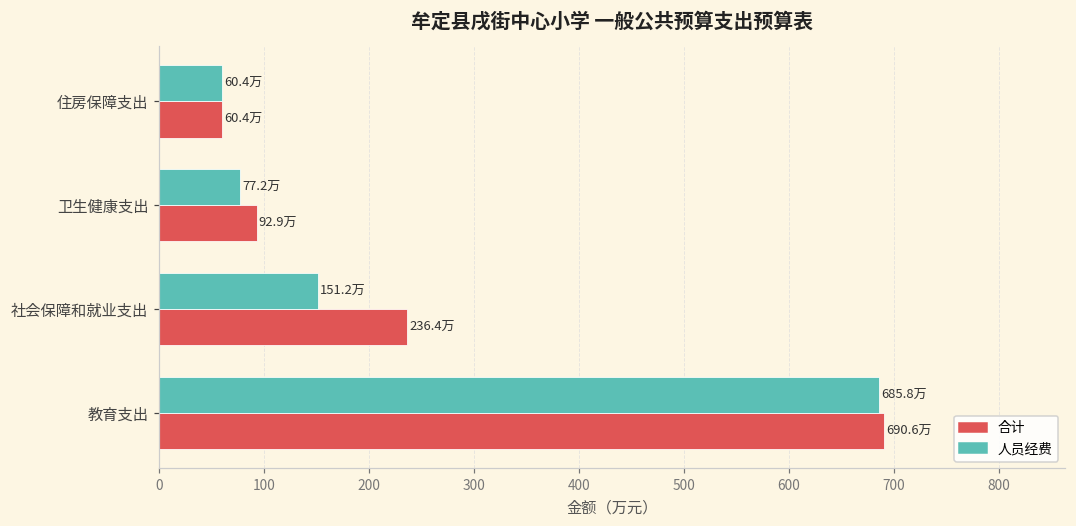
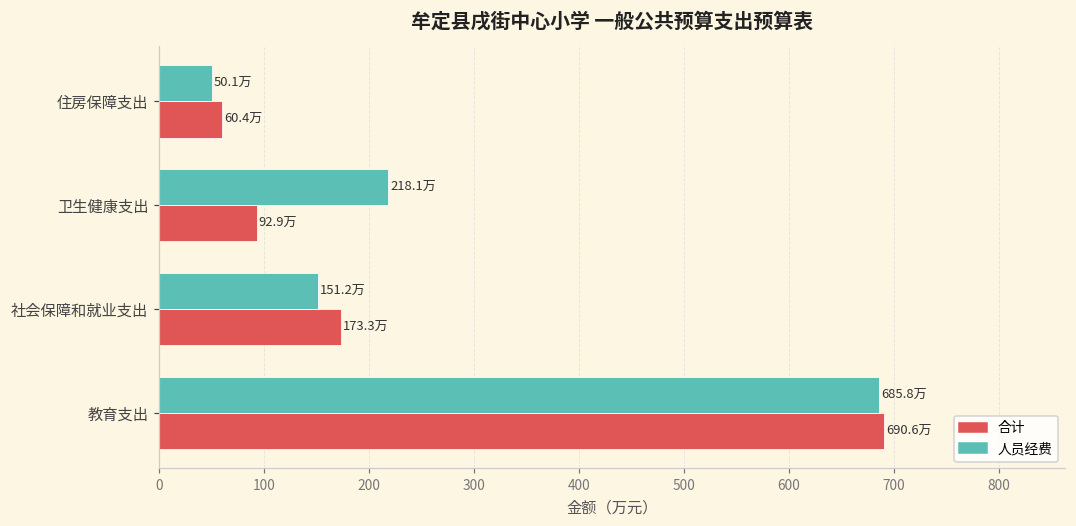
  {
    "合计": {
      "住房保障支出": "60.4万",
      "卫生健康支出": "92.9万",
-     "社会保障和就业支出": "236.4万",
+     "社会保障和就业支出": "173.3万",
      "教育支出": "690.6万"
    },
    "人员经费": {
-     "住房保障支出": "60.4万",
-     "卫生健康支出": "77.2万",
+     "住房保障支出": "50.1万",
+     "卫生健康支出": "218.1万",
      "社会保障和就业支出": "151.2万",
      "教育支出": "685.8万"
    }
  }
